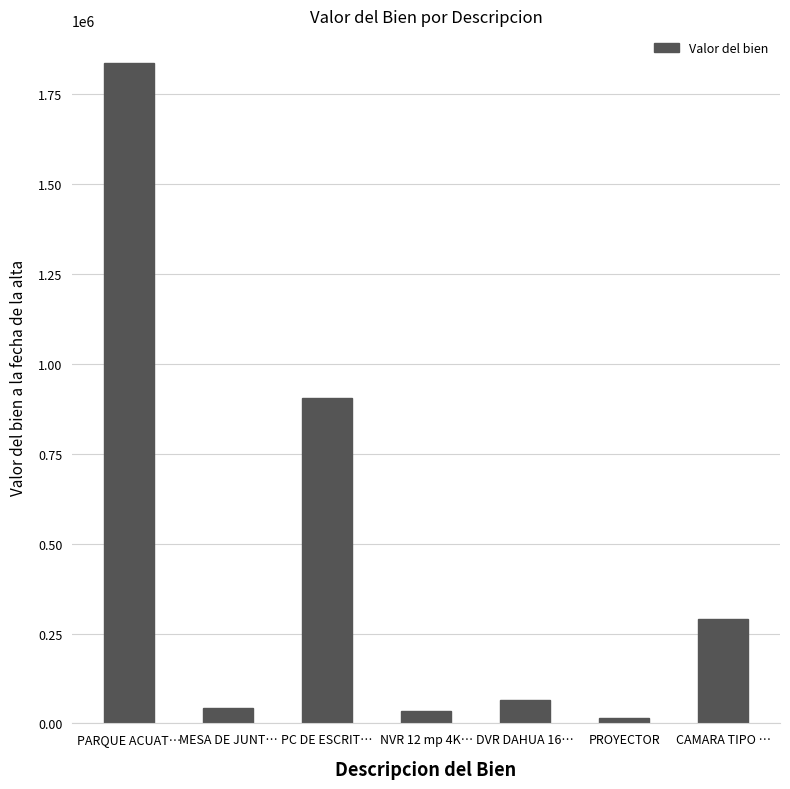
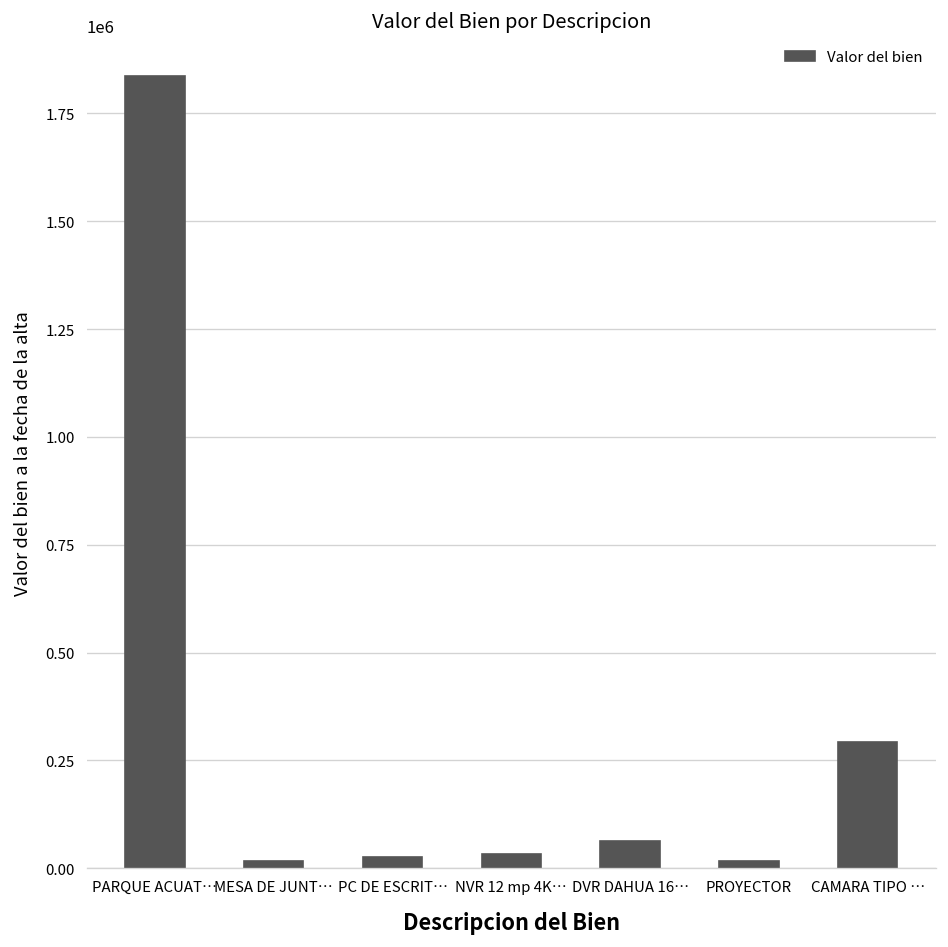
  {
    "PARQUE ACUAT…": 1840000,
-   "MESA DE JUNT…": 40000,
-   "PC DE ESCRIT…": 910000,
+   "MESA DE JUNT…": 20000,
+   "PC DE ESCRIT…": 30000,
    "NVR 12 mp 4K…": 30000,
    "DVR DAHUA 16…": 60000,
    "PROYECTOR": 20000,
    "CAMARA TIPO …": 290000
  }
